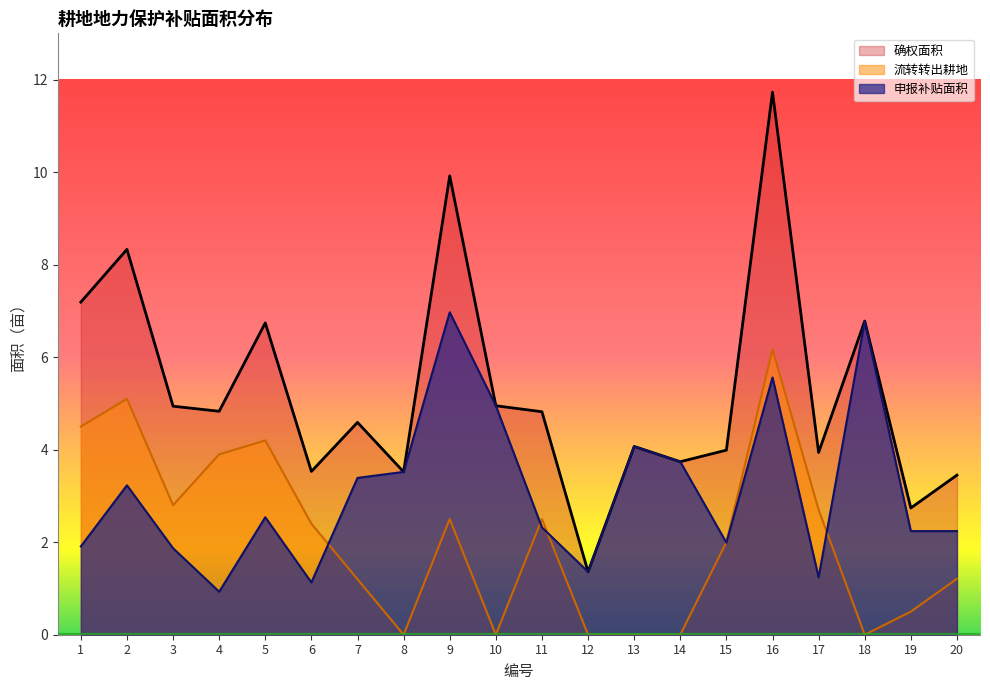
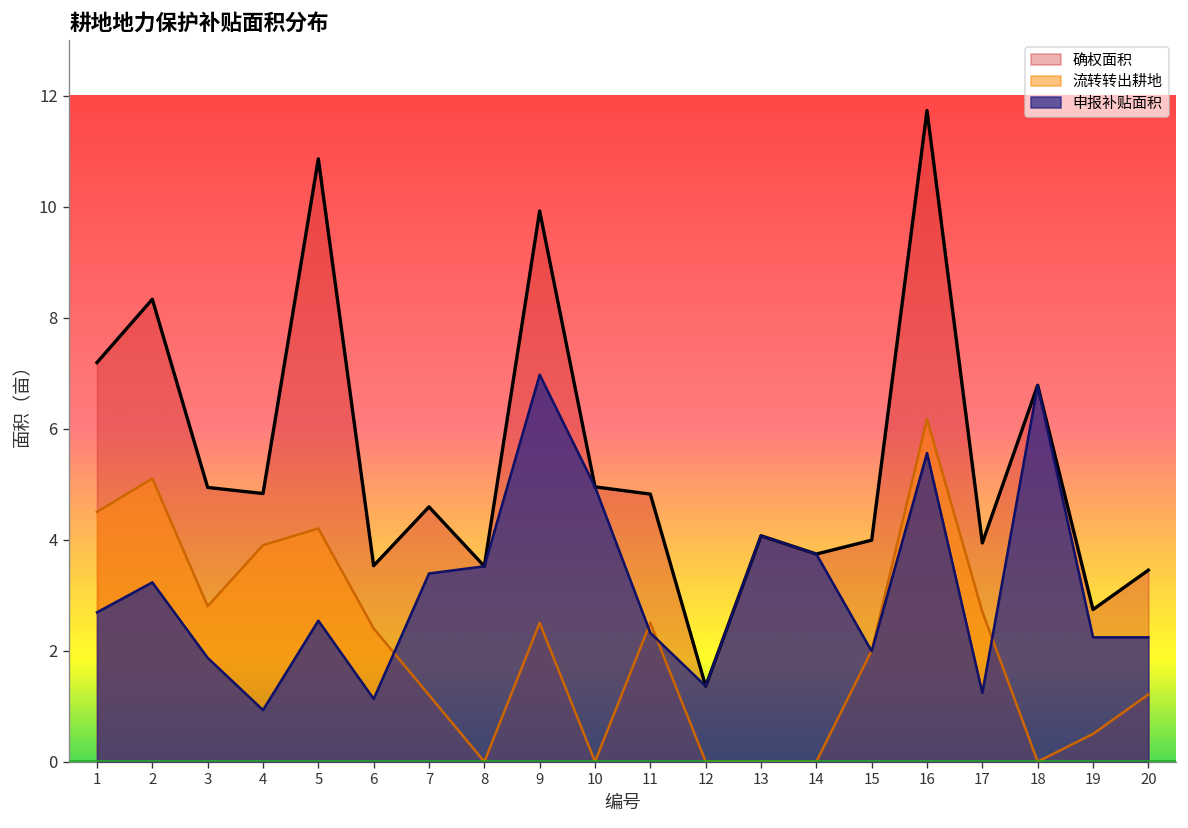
  {
    "确权面积": {
      "1": 7.2,
      "2": 8.3,
      "3": 4.9,
      "4": 4.8,
-     "5": 6.7,
+     "5": 10.9,
      "6": 3.5,
      "7": 4.6,
      "9": 9.9,
      "11": 4.8,
      "15": 4.0,
      "16": 11.7,
      "17": 3.9,
      "19": 2.7,
      "20": 3.5
    },
    "流转转出耕地": {
      "1": 4.5,
      "2": 5.1,
      "3": 2.8,
      "4": 3.9,
      "5": 4.2,
      "6": 2.4,
      "7": 1.2,
      "8": 0.0,
      "9": 2.5,
      "10": 0.0,
      "11": 2.5,
      "12": 0.0,
      "13": 0.0,
      "14": 0.0,
      "16": 6.2,
      "17": 2.7,
      "18": 0.0,
      "19": 0.5,
      "20": 1.2
    },
    "申报补贴面积": {
-     "1": 1.9,
+     "1": 2.7,
      "2": 3.2,
      "3": 1.9,
      "4": 0.9,
      "5": 2.5,
      "6": 1.1,
      "7": 3.4,
      "9": 7.0,
      "11": 2.3,
      "16": 5.6,
      "17": 1.2,
      "19": 2.2,
      "20": 2.2
    }
  }
